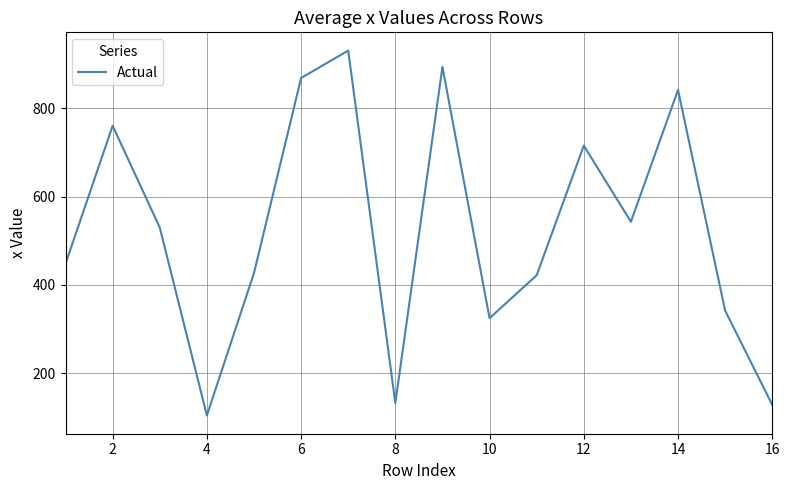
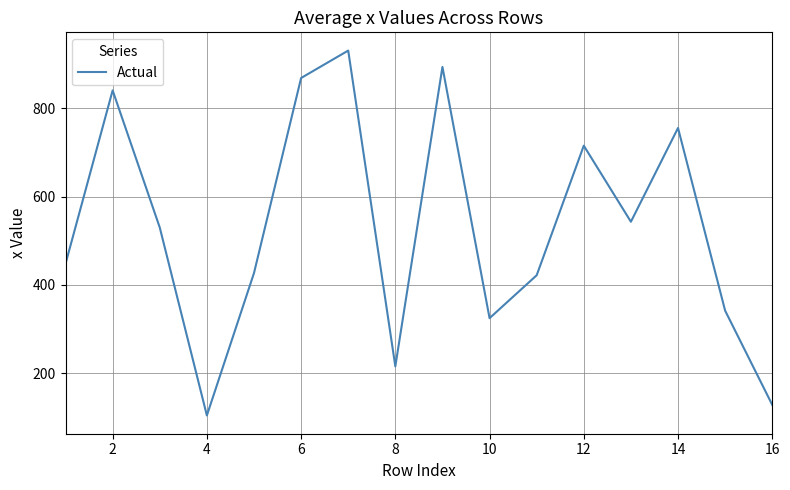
  {
-   "2": 760,
+   "2": 840,
    "4": 110,
    "6": 870,
-   "8": 130,
+   "8": 220,
    "10": 330,
    "12": 720,
-   "14": 840,
+   "14": 760,
    "16": 130
  }
